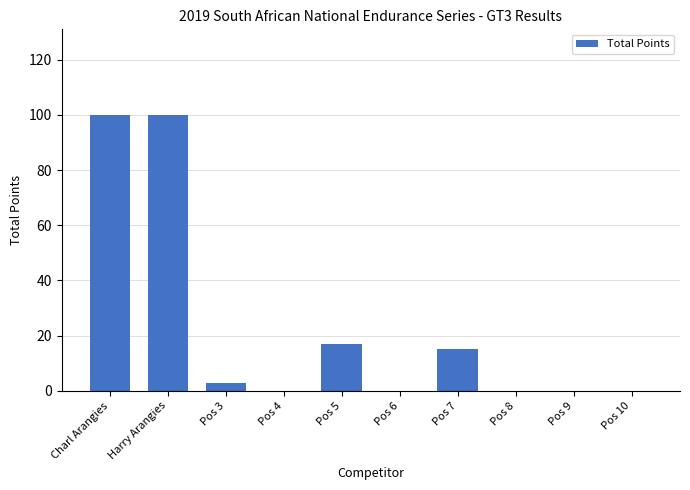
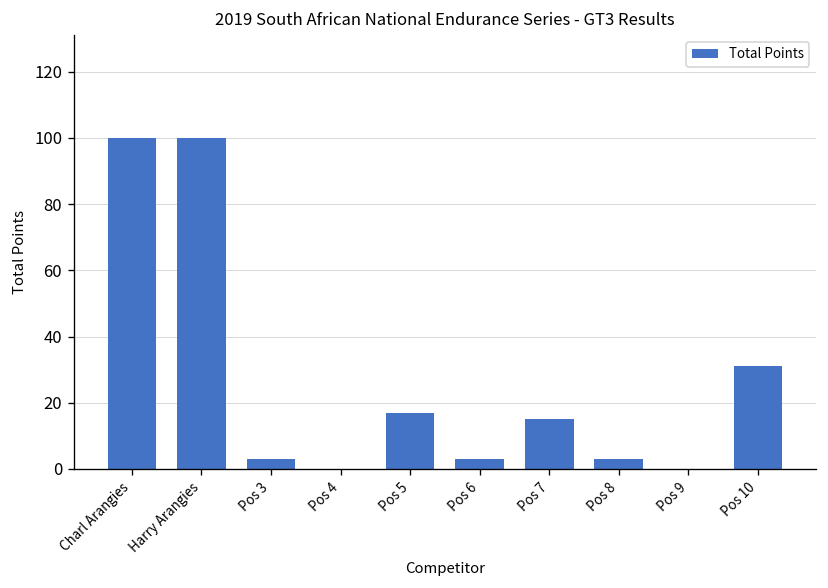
  {
    "Charl Arangies": 100,
    "Harry Arangies": 100,
    "Pos 3": 3,
    "Pos 4": 0,
    "Pos 5": 17,
-   "Pos 6": 0,
+   "Pos 6": 3,
    "Pos 7": 15,
-   "Pos 8": 0,
+   "Pos 8": 3,
    "Pos 9": 0,
-   "Pos 10": 0
+   "Pos 10": 31
  }
